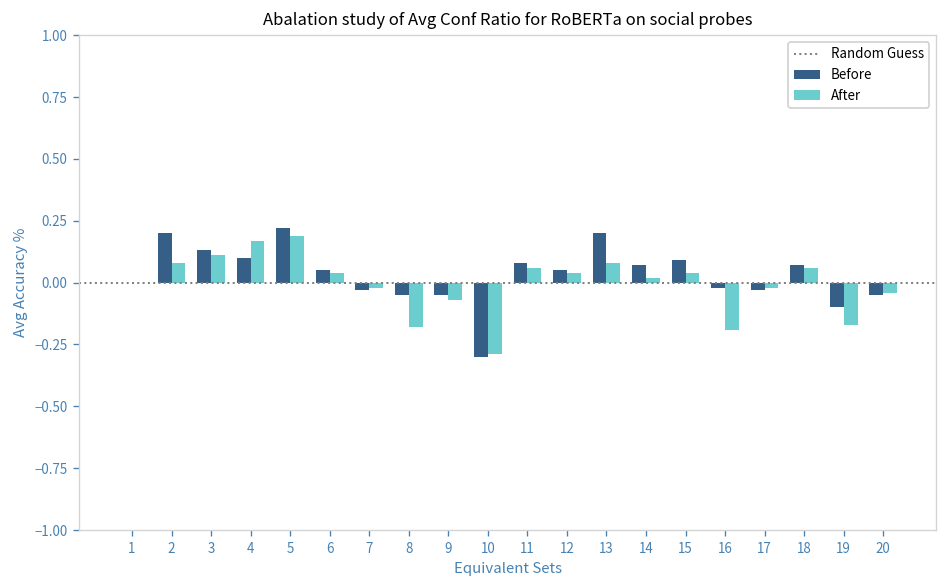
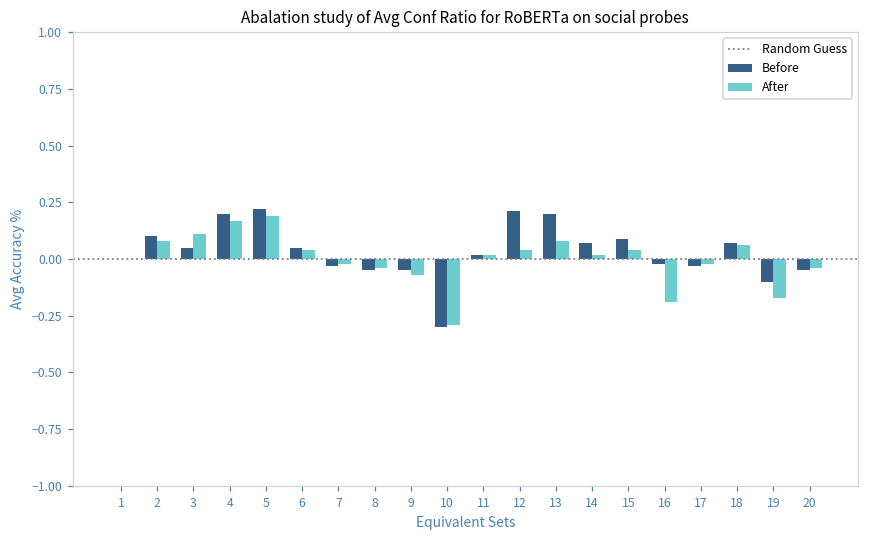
  {
    "Before": {
      "1": 0.00,
-     "2": 0.2,
-     "3": 0.13,
-     "4": 0.1,
+     "2": 0.1,
+     "3": 0.05,
+     "4": 0.2,
      "5": 0.22,
      "6": 0.05,
      "7": -0.03,
      "8": -0.05,
      "9": -0.05,
      "10": -0.30,
-     "11": 0.08,
-     "12": 0.05,
+     "11": 0.02,
+     "12": 0.21,
      "13": 0.20,
      "14": 0.07,
      "15": 0.09,
      "16": -0.02,
      "17": -0.03,
      "18": 0.07,
      "19": -0.10,
      "20": -0.05
    },
    "After": {
      "1": 0.00,
      "2": 0.08,
      "3": 0.11,
      "4": 0.17,
      "5": 0.19,
      "6": 0.04,
      "7": -0.02,
-     "8": -0.18,
+     "8": -0.04,
      "9": -0.07,
      "10": -0.29,
-     "11": 0.06,
+     "11": 0.02,
      "12": 0.04,
      "13": 0.08,
      "14": 0.02,
      "15": 0.04,
      "16": -0.19,
      "17": -0.02,
      "18": 0.06,
      "19": -0.17,
      "20": -0.04
    }
  }
